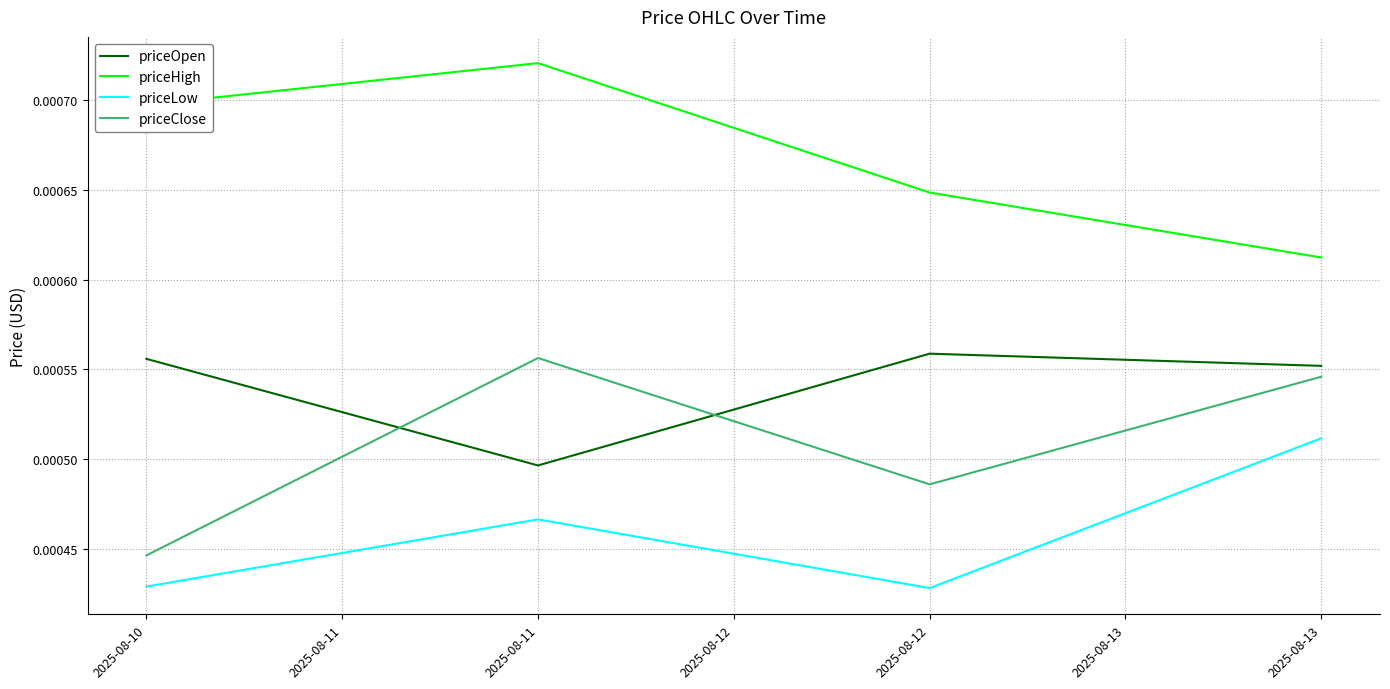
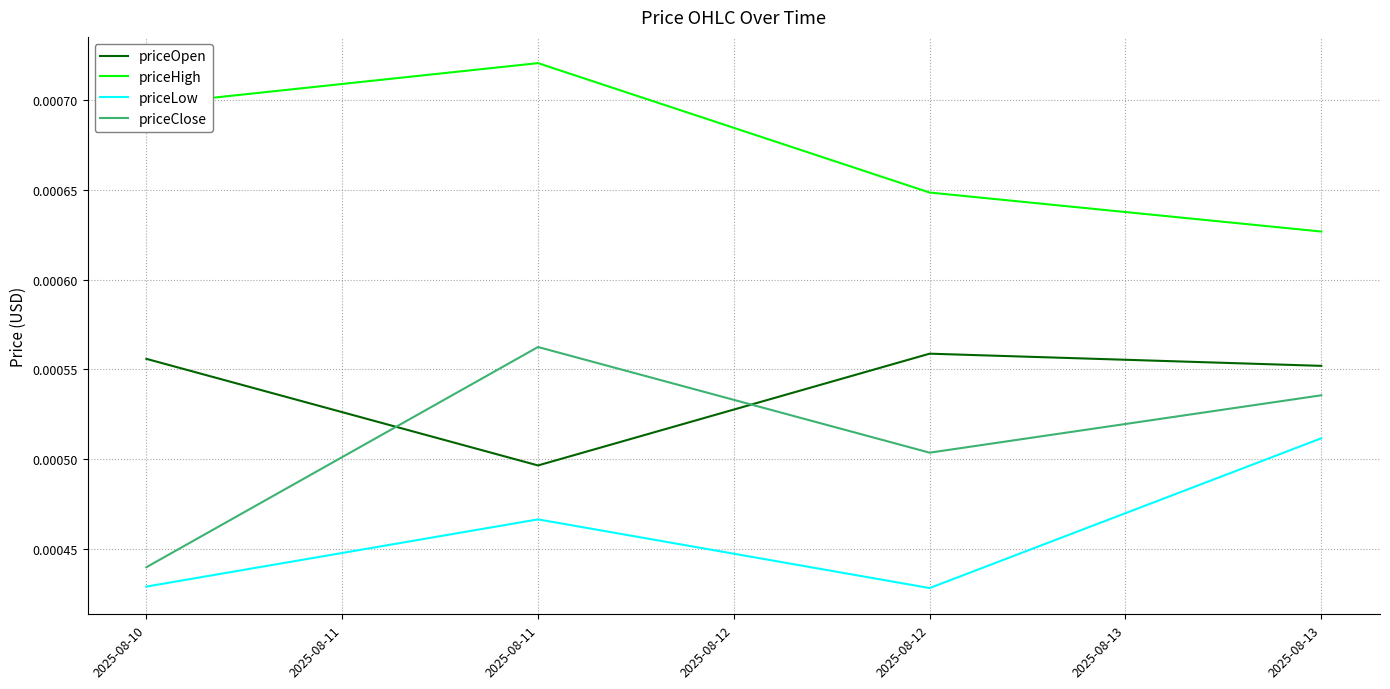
  {
    "priceOpen": {
      "2025-08-10": 0.000556,
      "2025-08-11": 0.000497,
      "2025-08-12": 0.000559,
      "2025-08-13": 0.000552
    },
    "priceHigh": {
      "2025-08-11": 0.000721,
      "2025-08-12": 0.000649,
-     "2025-08-13": 0.000612
+     "2025-08-13": 0.000627
    },
    "priceLow": {
      "2025-08-10": 0.000429,
      "2025-08-11": 0.000466,
      "2025-08-12": 0.000428,
      "2025-08-13": 0.000512
    },
    "priceClose": {
-     "2025-08-10": 0.000446,
-     "2025-08-11": 0.000556,
-     "2025-08-12": 0.000486,
-     "2025-08-13": 0.000546
+     "2025-08-10": 0.000440,
+     "2025-08-11": 0.000563,
+     "2025-08-12": 0.000504,
+     "2025-08-13": 0.000536
    }
  }
